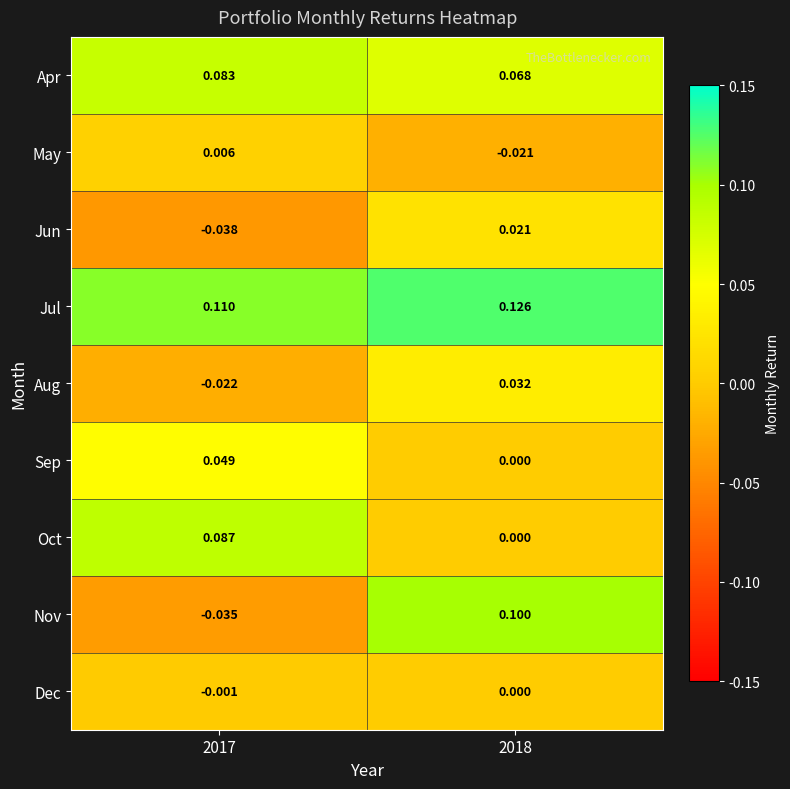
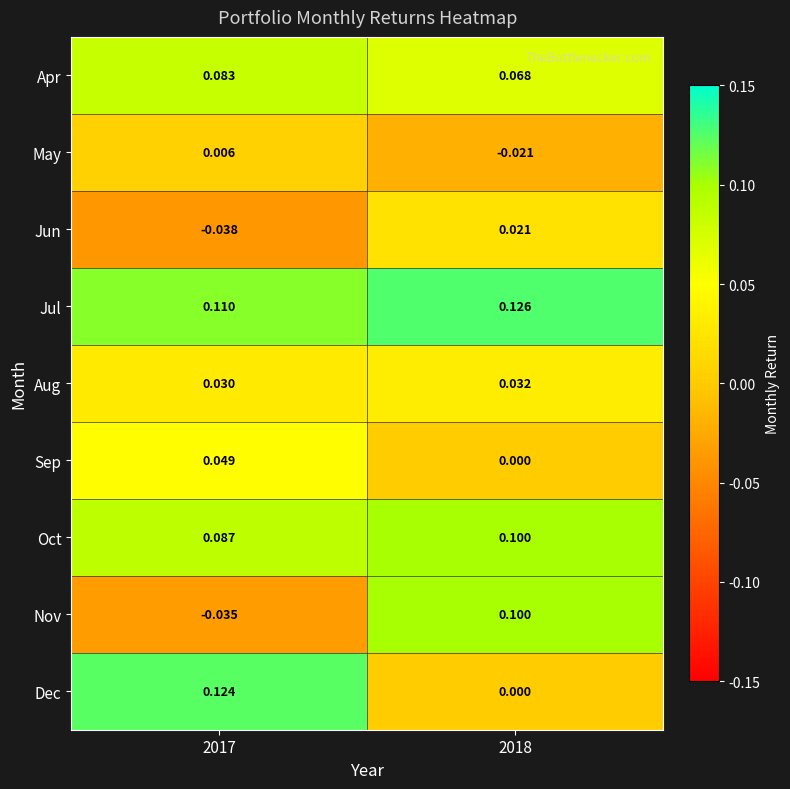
  {
    "Apr": {
      "2017": 0.083
    },
    "May": {
      "2017": 0.006,
      "2018": -0.021
    },
    "Jun": {
      "2017": -0.038,
      "2018": 0.021
    },
    "Jul": {
      "2017": 0.110,
      "2018": 0.126
    },
    "Aug": {
-     "2017": -0.022,
+     "2017": 0.030,
      "2018": 0.032
    },
    "Sep": {
      "2017": 0.049,
      "2018": 0.000
    },
    "Oct": {
      "2017": 0.087,
-     "2018": 0.000
+     "2018": 0.100
    },
    "Nov": {
      "2017": -0.035,
      "2018": 0.100
    },
    "Dec": {
-     "2017": -0.001,
+     "2017": 0.124,
      "2018": 0.000
    }
  }
